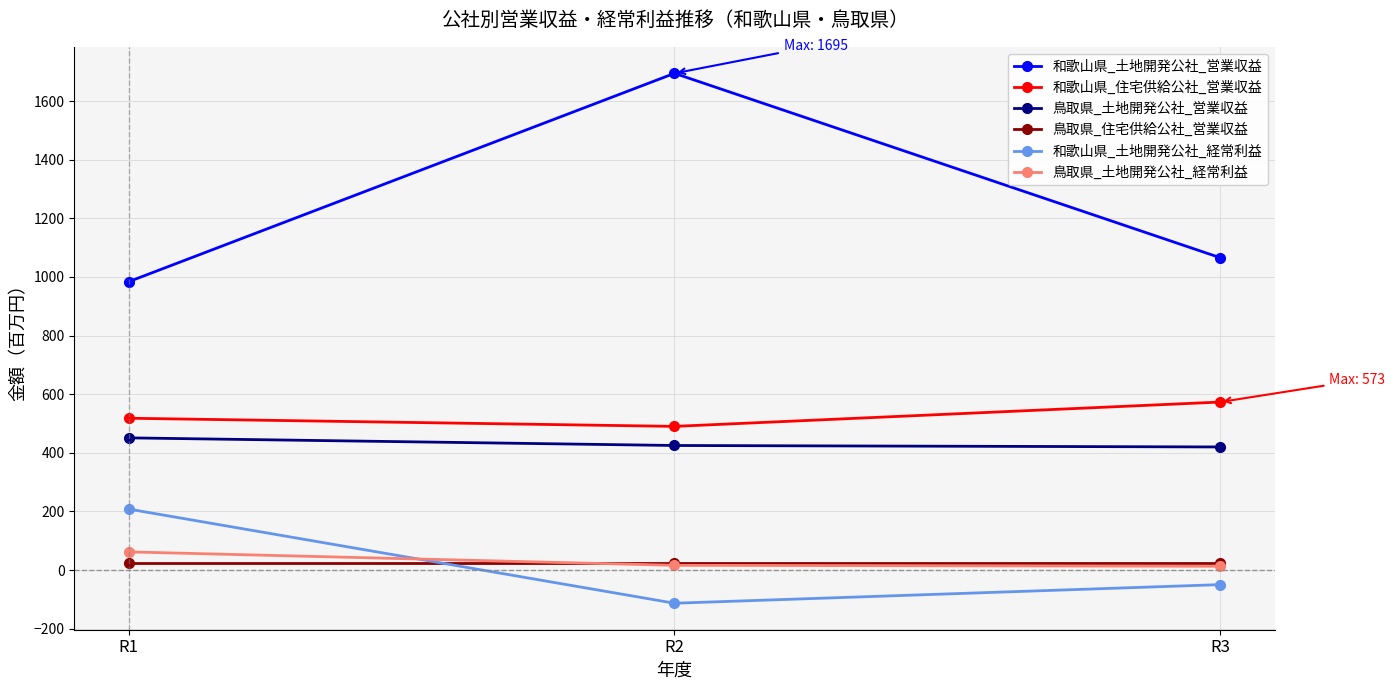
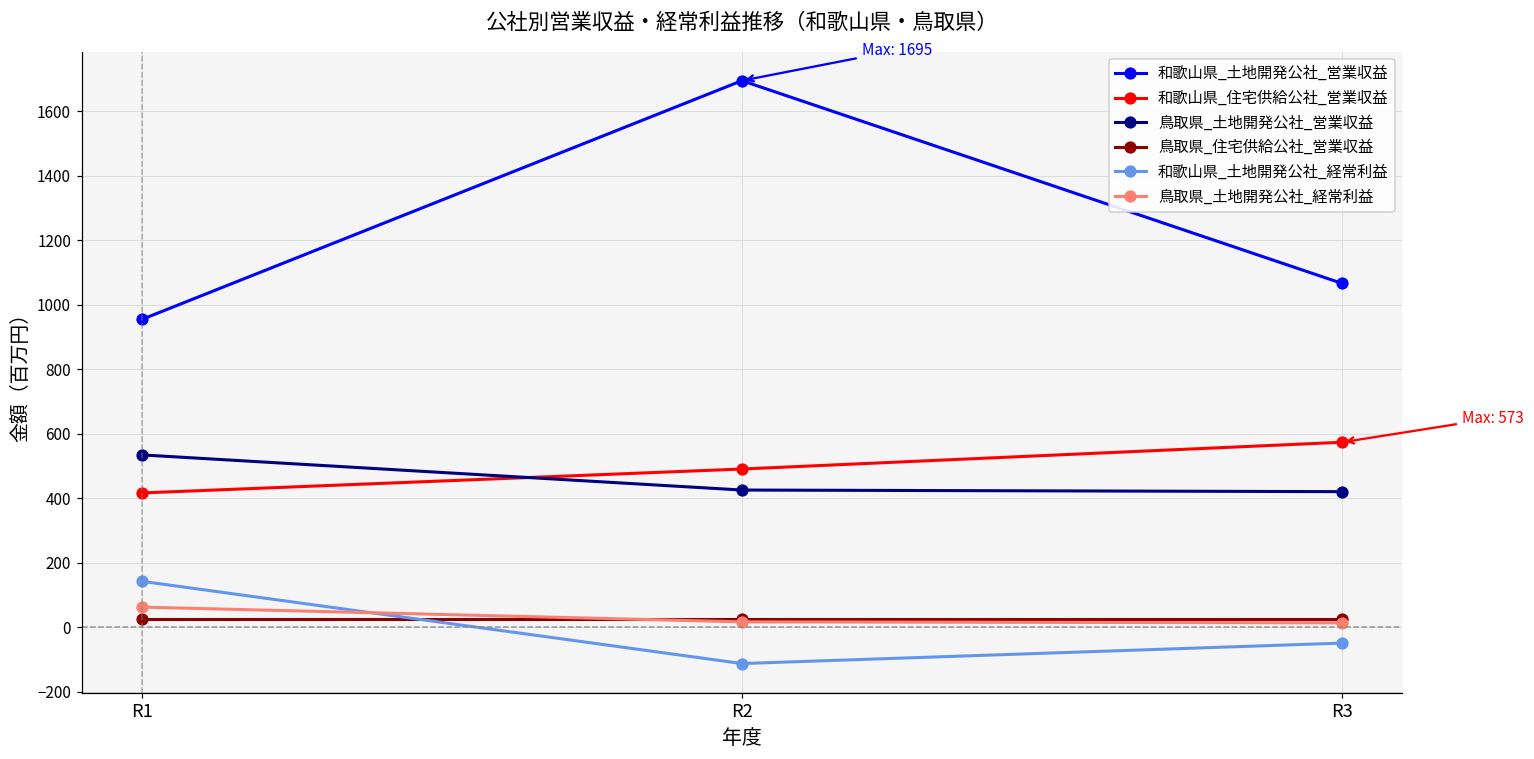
  {
    "和歌山県_土地開発公社_営業収益": {
-     "R1": 980,
+     "R1": 950,
      "R3": 1070
    },
    "和歌山県_住宅供給公社_営業収益": {
-     "R1": 520,
+     "R1": 420,
      "R2": 490
    },
    "鳥取県_土地開発公社_営業収益": {
-     "R1": 450,
+     "R1": 530,
      "R2": 430,
      "R3": 420
    },
    "鳥取県_住宅供給公社_営業収益": {
      "R1": 30,
      "R2": 30,
      "R3": 30
    },
    "和歌山県_土地開発公社_経常利益": {
-     "R1": 210,
+     "R1": 140,
      "R2": -110,
      "R3": -50
    },
    "鳥取県_土地開発公社_経常利益": {
      "R1": 60,
      "R2": 20,
      "R3": 10
    }
  }
